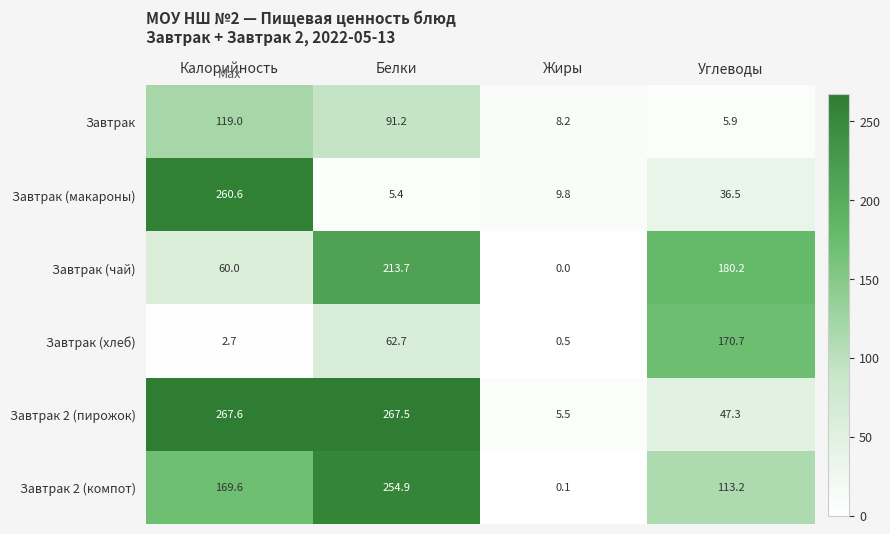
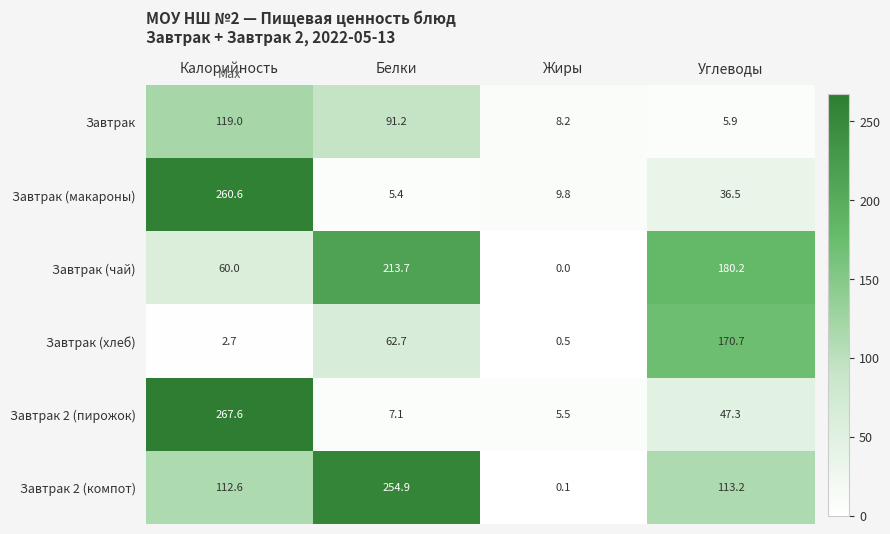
  {
    "Завтрак": {
      "Калорийность": 119.0,
      "Белки": 91.2,
      "Жиры": 8.2,
      "Углеводы": 5.9
    },
    "Завтрак (макароны)": {
      "Калорийность": 260.6,
      "Белки": 5.4,
      "Жиры": 9.8,
      "Углеводы": 36.5
    },
    "Завтрак (чай)": {
      "Калорийность": 60.0,
      "Белки": 213.7,
      "Жиры": 0.0,
      "Углеводы": 180.2
    },
    "Завтрак (хлеб)": {
      "Калорийность": 2.7,
      "Белки": 62.7,
      "Жиры": 0.5,
      "Углеводы": 170.7
    },
    "Завтрак 2 (пирожок)": {
      "Калорийность": 267.6,
-     "Белки": 267.5,
+     "Белки": 7.1,
      "Жиры": 5.5,
      "Углеводы": 47.3
    },
    "Завтрак 2 (компот)": {
-     "Калорийность": 169.6,
+     "Калорийность": 112.6,
      "Белки": 254.9,
      "Жиры": 0.1,
      "Углеводы": 113.2
    }
  }
